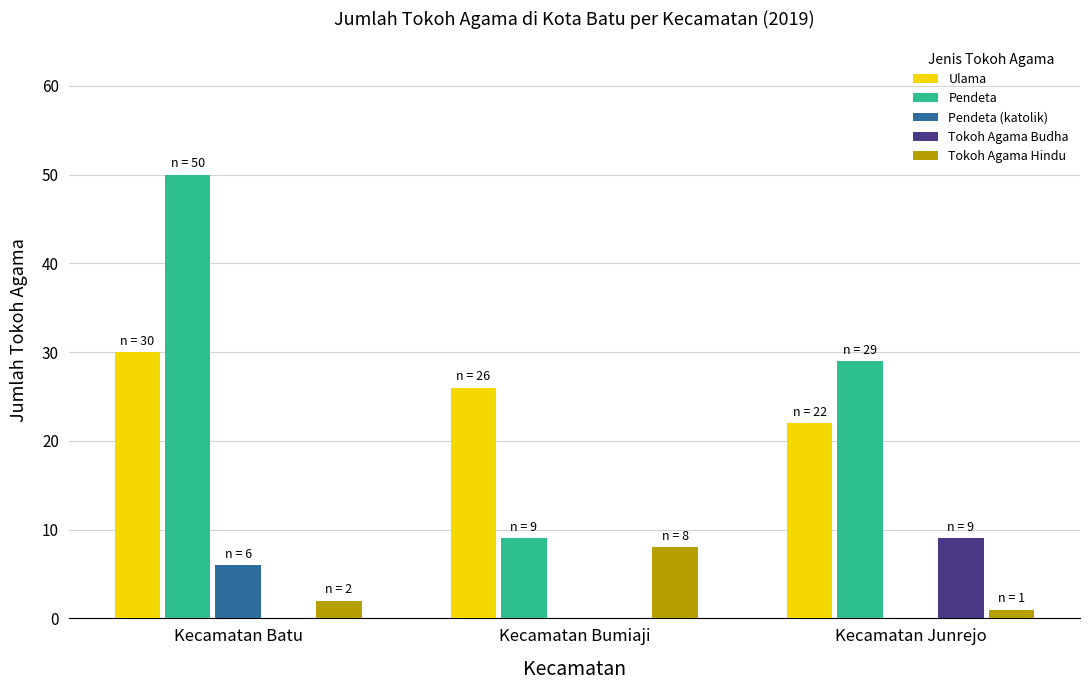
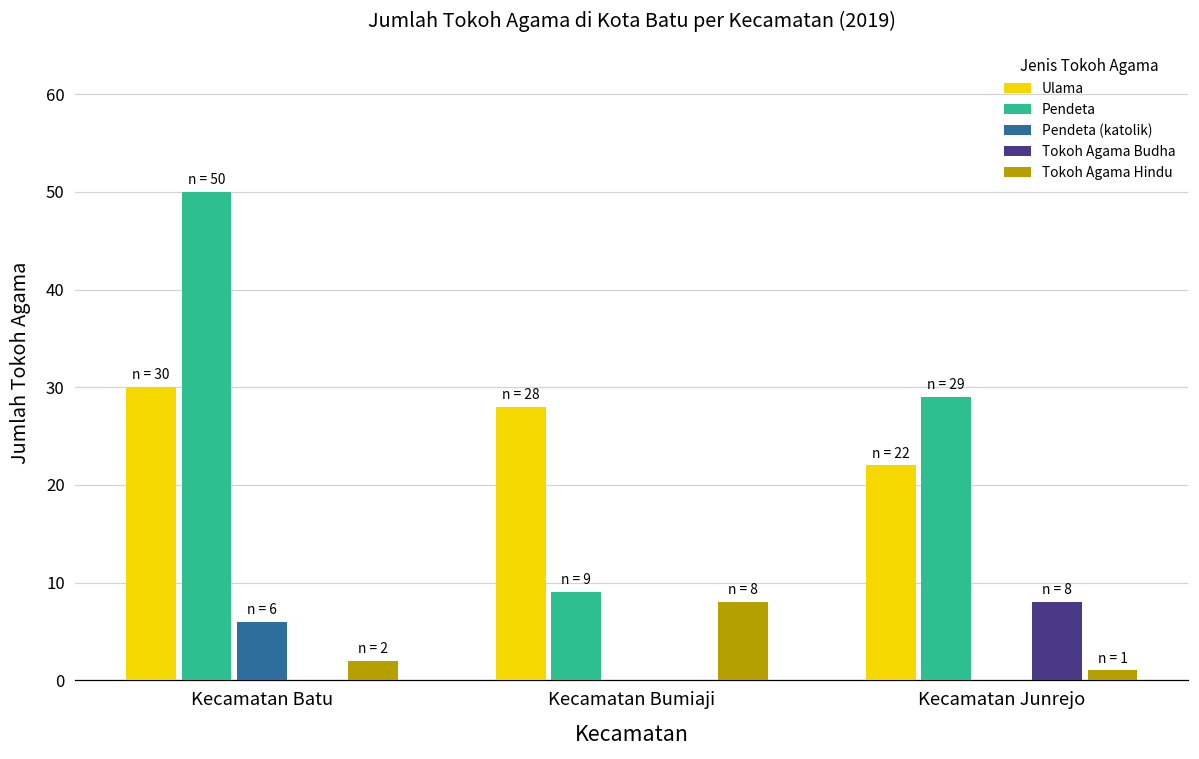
  {
    "Ulama": {
      "Kecamatan Batu": 30,
-     "Kecamatan Bumiaji": 26,
+     "Kecamatan Bumiaji": 28,
      "Kecamatan Junrejo": 22
    },
    "Pendeta": {
      "Kecamatan Batu": 50,
      "Kecamatan Bumiaji": 9,
      "Kecamatan Junrejo": 29
    },
    "Pendeta (katolik)": {
      "Kecamatan Batu": 6
    },
    "Tokoh Agama Budha": {
-     "Kecamatan Junrejo": 9
+     "Kecamatan Junrejo": 8
    },
    "Tokoh Agama Hindu": {
      "Kecamatan Batu": 2,
      "Kecamatan Bumiaji": 8,
      "Kecamatan Junrejo": 1
    }
  }
